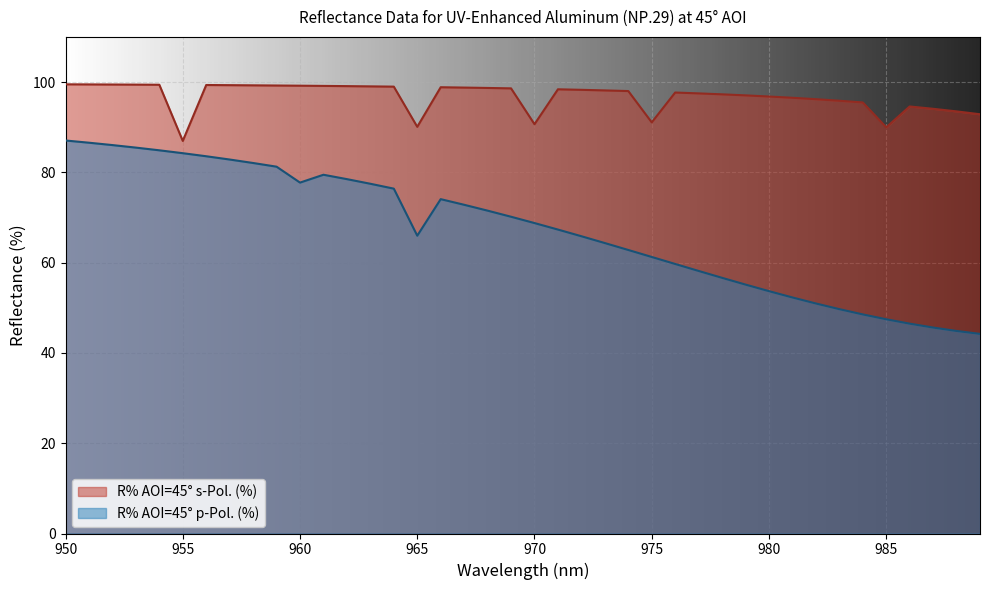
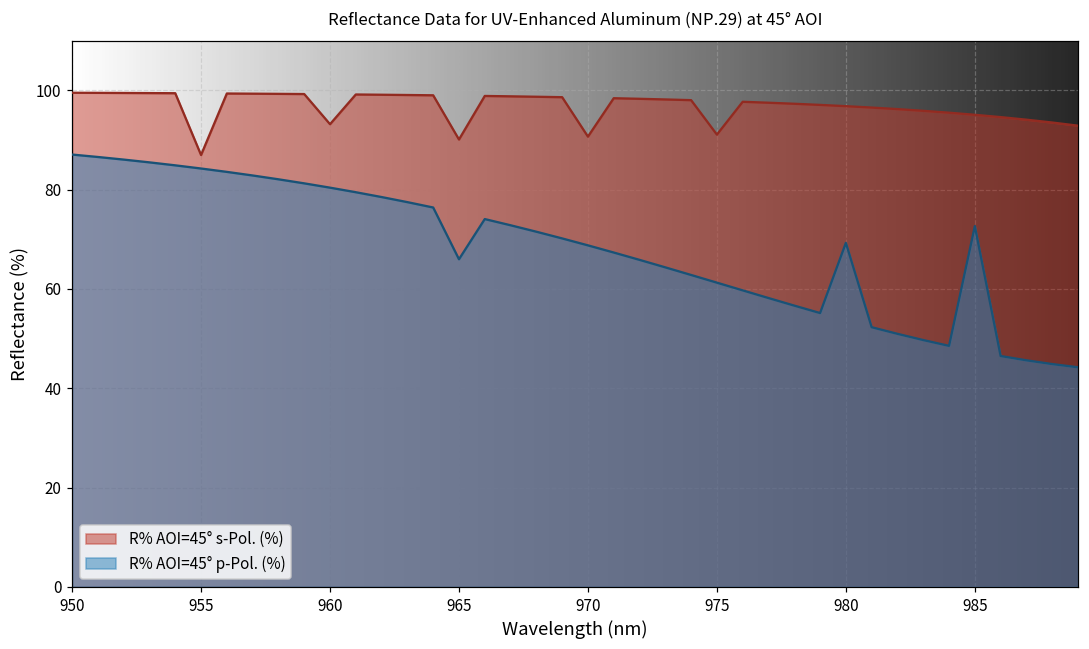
  {
    "R% AOI=45° s-Pol. (%)": {
      "950": 99,
      "955": 87,
-     "960": 99,
+     "960": 93,
      "965": 90,
      "970": 91,
      "975": 91,
      "980": 97,
-     "985": 90
+     "985": 95
    },
    "R% AOI=45° p-Pol. (%)": {
      "950": 87,
      "955": 84,
-     "960": 78,
+     "960": 80,
      "965": 66,
      "970": 69,
      "975": 61,
-     "980": 54,
-     "985": 47
+     "980": 69,
+     "985": 73
    }
  }
